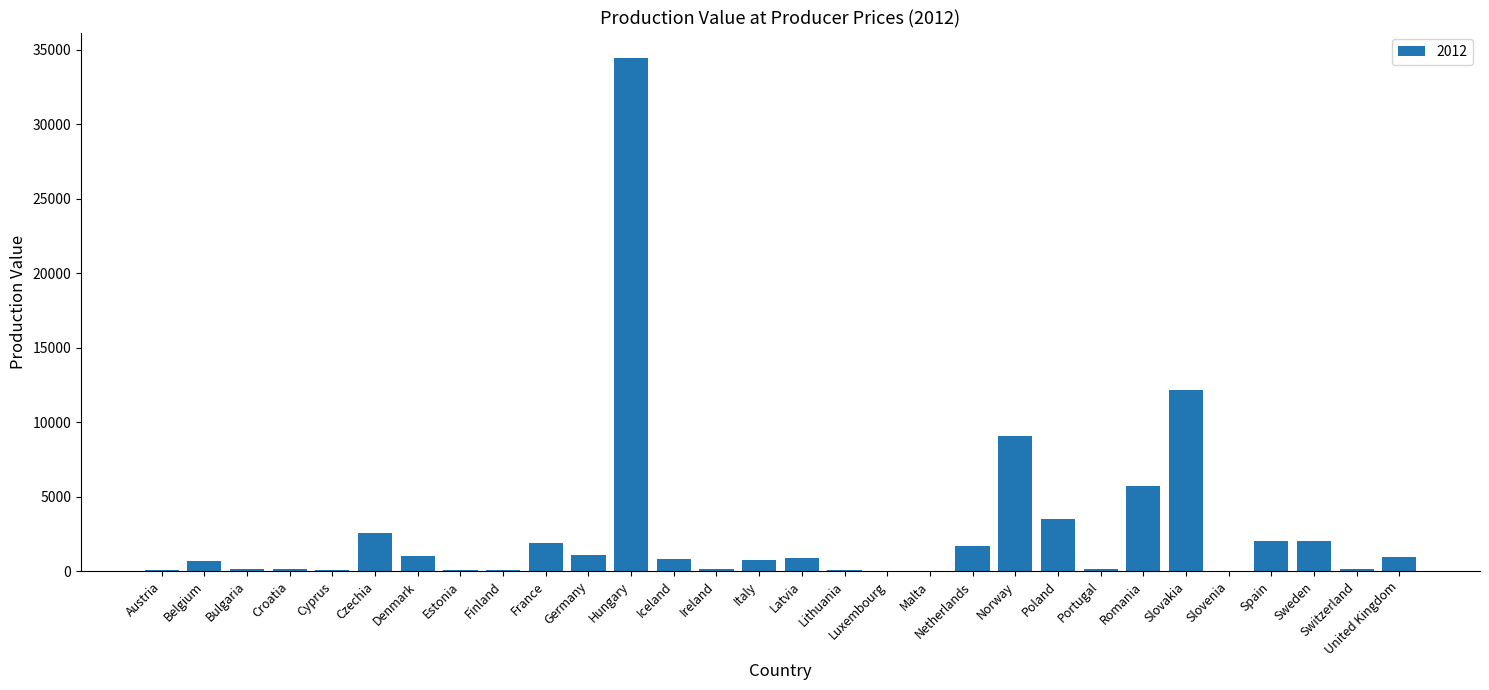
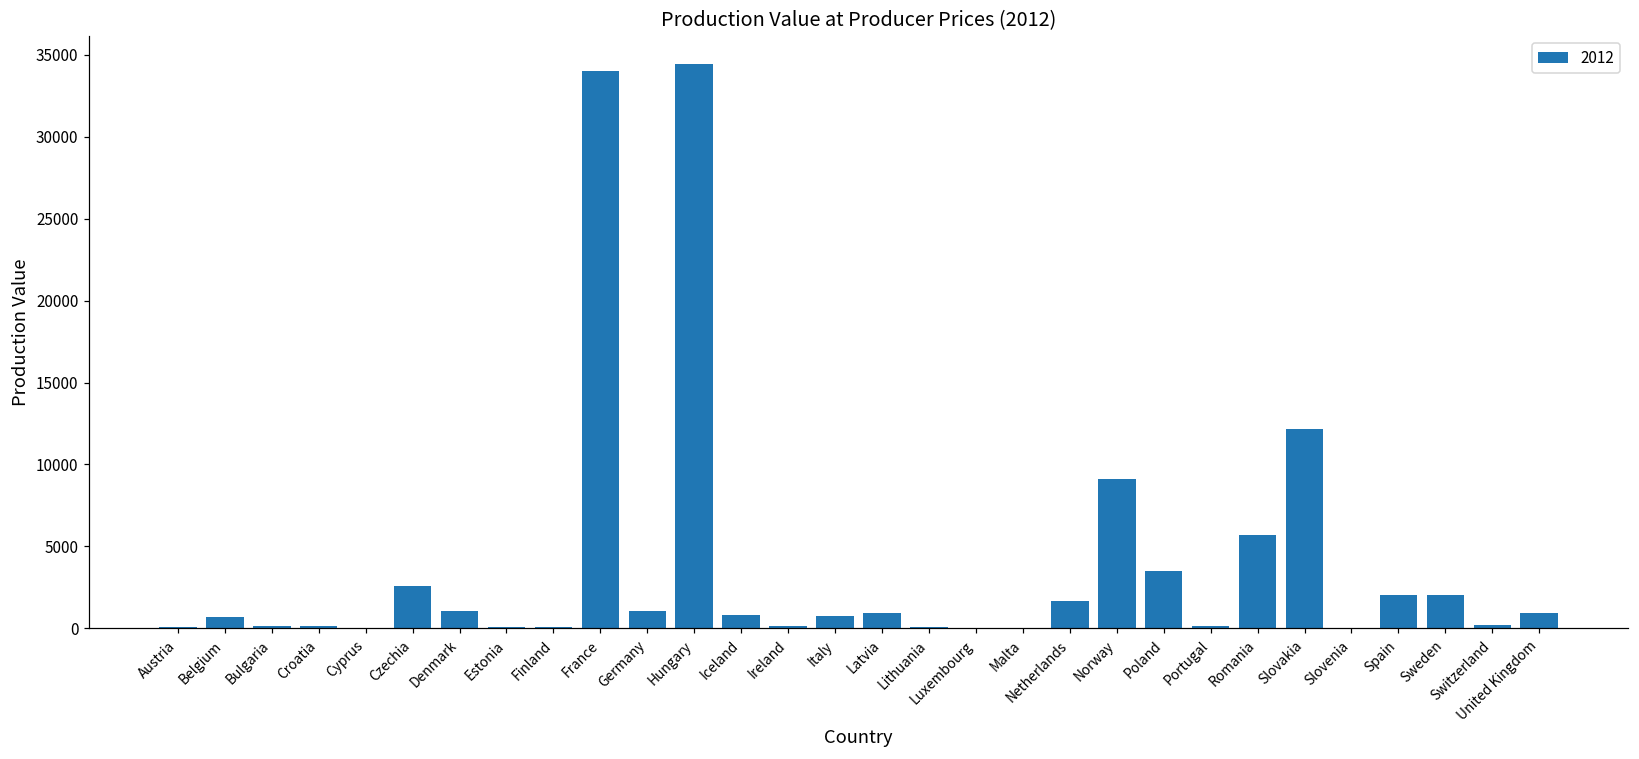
  {
    "Belgium": 700,
    "Czechia": 2600,
    "Denmark": 1000,
-   "France": 1900,
+   "France": 34000,
    "Germany": 1100,
    "Hungary": 34400,
    "Iceland": 800,
    "Italy": 700,
    "Latvia": 900,
    "Netherlands": 1700,
    "Norway": 9100,
    "Poland": 3500,
    "Romania": 5700,
    "Slovakia": 12200,
    "Spain": 2000,
    "Sweden": 2000,
    "Switzerland": 200,
    "United Kingdom": 900
  }
